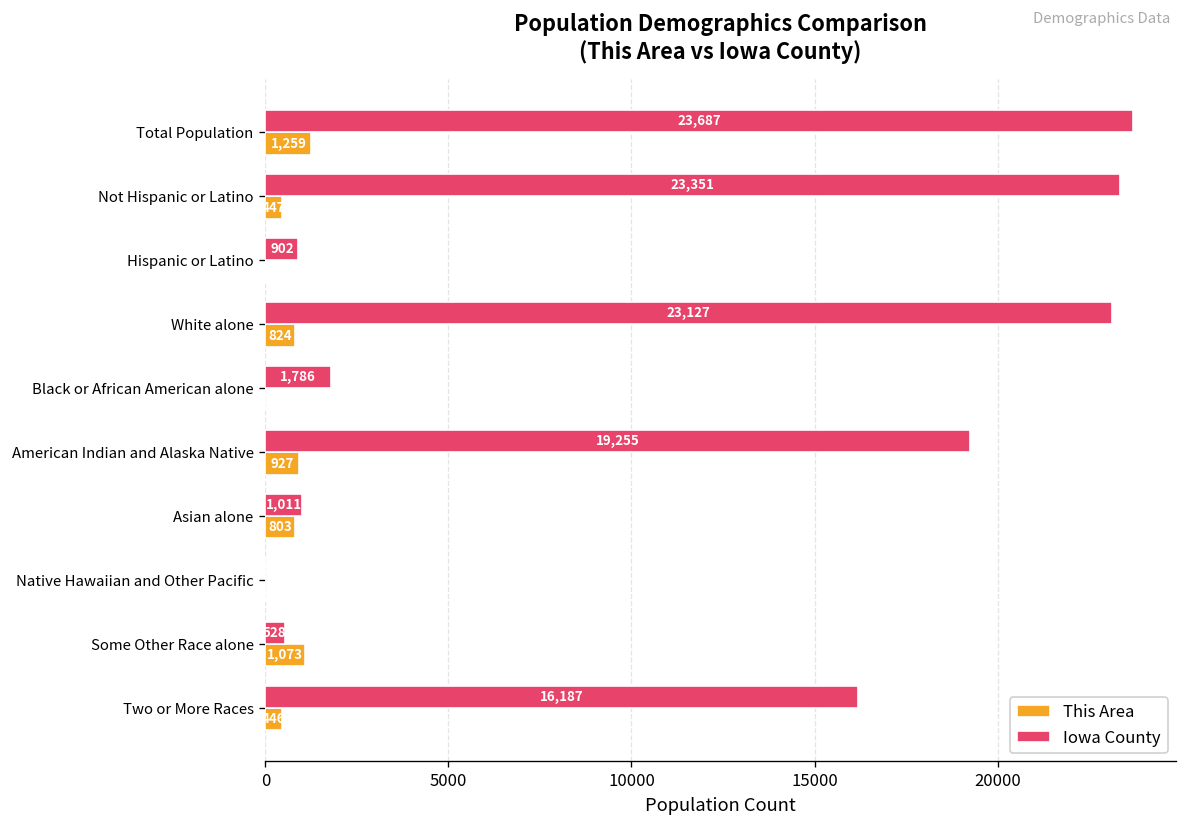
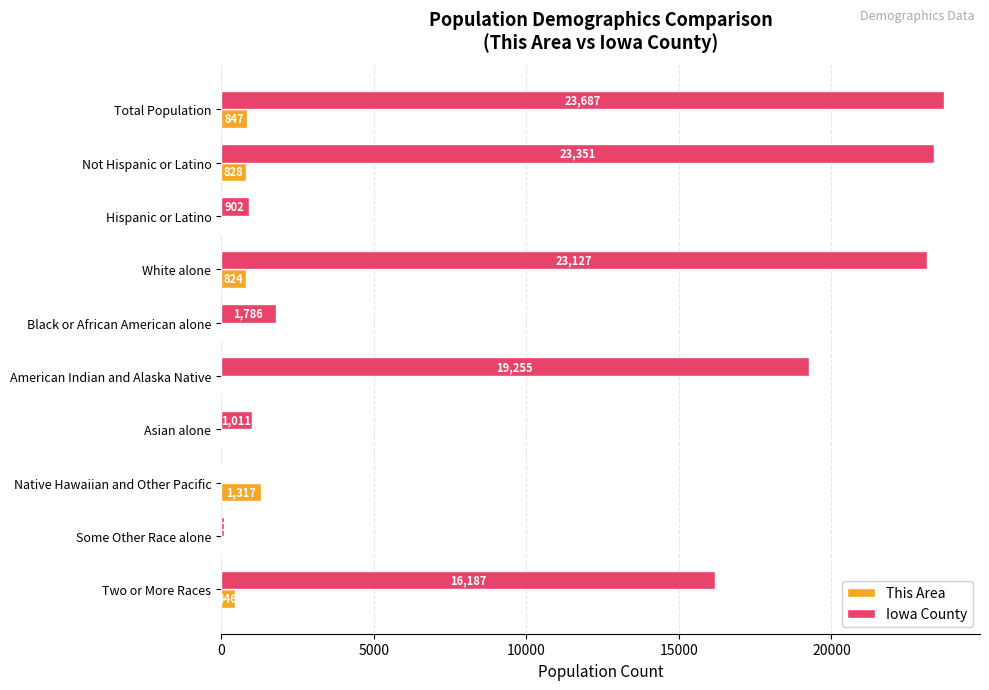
  {
    "This Area": {
-     "Total Population": "1,259",
-     "Not Hispanic or Latino": "447",
+     "Total Population": "847",
+     "Not Hispanic or Latino": "828",
      "White alone": "824",
-     "American Indian and Alaska Native": "900",
-     "Asian alone": "800",
-     "Native Hawaiian and Other Pacific": "0",
-     "Some Other Race alone": "1100",
+     "American Indian and Alaska Native": "0",
+     "Asian alone": "0",
+     "Native Hawaiian and Other Pacific": "1300",
+     "Some Other Race alone": "0",
      "Two or More Races": "446"
    },
    "Iowa County": {
-     "Some Other Race alone": "500"
+     "Some Other Race alone": "100"
    }
  }
